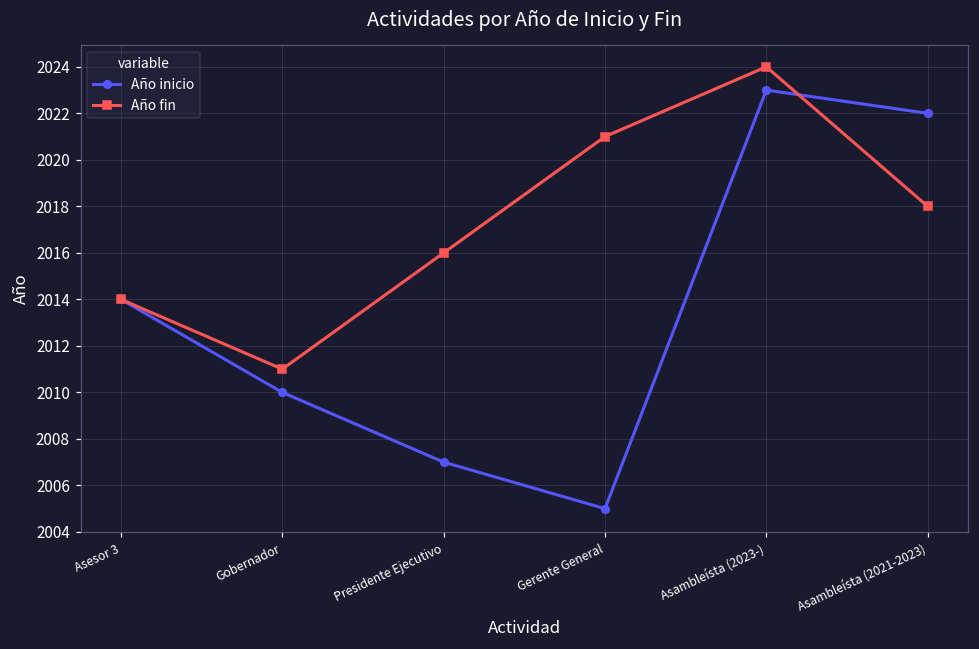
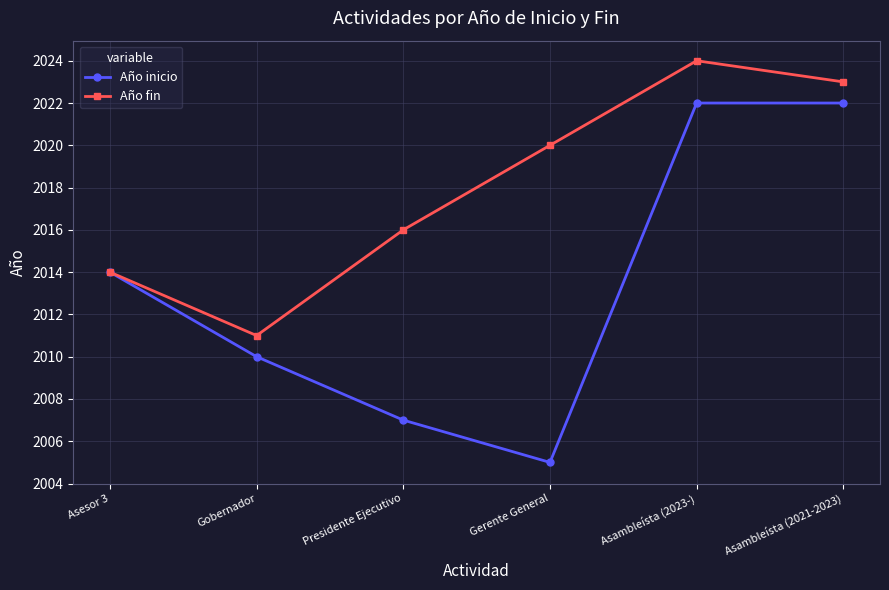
  {
    "Año inicio": {
      "Gobernador": 2010,
      "Presidente Ejecutivo": 2007,
      "Gerente General": 2005,
-     "Asambleísta (2023-)": 2023,
+     "Asambleísta (2023-)": 2022,
      "Asambleísta (2021-2023)": 2022
    },
    "Año fin": {
      "Gobernador": 2011,
      "Presidente Ejecutivo": 2016,
-     "Gerente General": 2021,
+     "Gerente General": 2020,
      "Asambleísta (2023-)": 2024,
-     "Asambleísta (2021-2023)": 2018
+     "Asambleísta (2021-2023)": 2023
    }
  }
